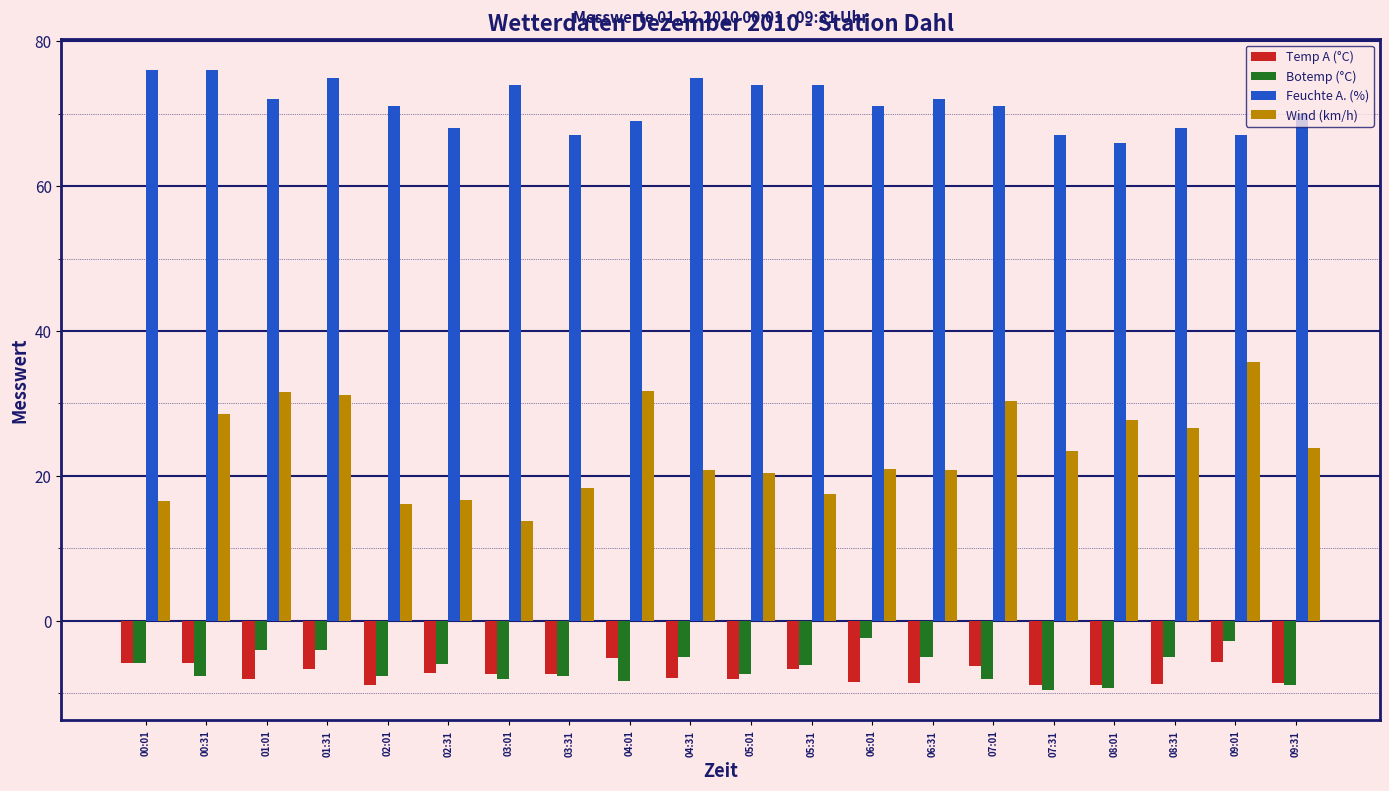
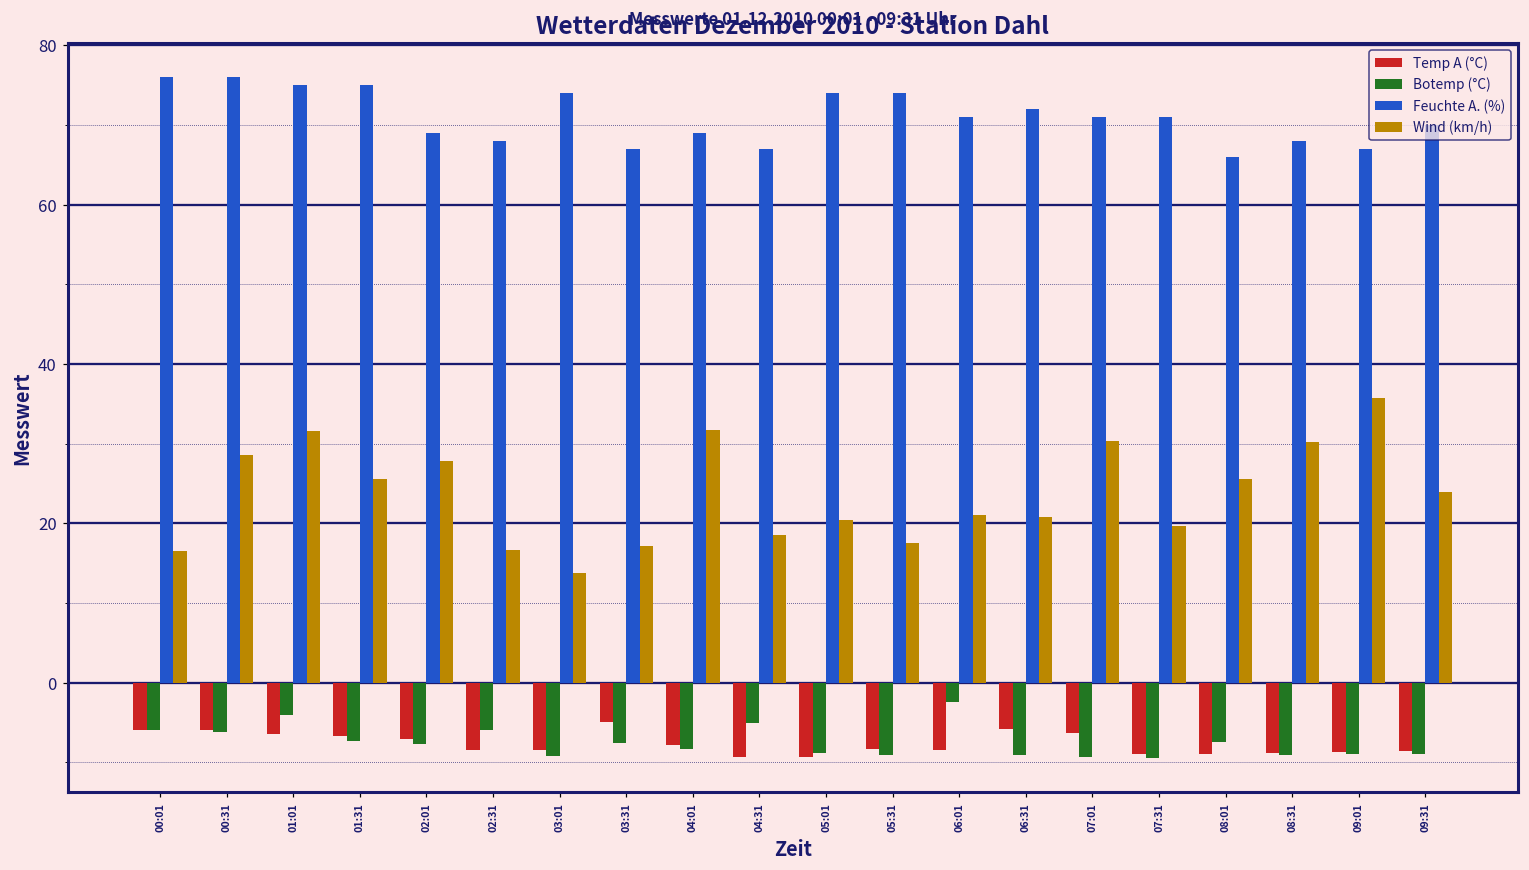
  {
    "Temp A (°C)": {
      "00:01": -6,
      "00:31": -6,
-     "01:01": -8,
+     "01:01": -6,
      "01:31": -7,
-     "02:01": -9,
-     "02:31": -7,
-     "03:01": -7,
-     "03:31": -7,
-     "04:01": -5,
-     "04:31": -8,
-     "05:01": -8,
-     "05:31": -7,
+     "02:01": -7,
+     "02:31": -8,
+     "03:01": -9,
+     "03:31": -5,
+     "04:01": -8,
+     "04:31": -9,
+     "05:01": -9,
+     "05:31": -8,
      "06:01": -8,
-     "06:31": -9,
+     "06:31": -6,
      "07:01": -6,
      "07:31": -9,
      "08:01": -9,
      "08:31": -9,
-     "09:01": -6,
+     "09:01": -9,
      "09:31": -9
    },
    "Botemp (°C)": {
      "00:01": -6,
-     "00:31": -8,
+     "00:31": -6,
      "01:01": -4,
-     "01:31": -4,
+     "01:31": -7,
      "02:01": -8,
      "02:31": -6,
-     "03:01": -8,
+     "03:01": -9,
      "03:31": -8,
      "04:01": -8,
      "04:31": -5,
-     "05:01": -7,
-     "05:31": -6,
+     "05:01": -9,
+     "05:31": -9,
      "06:01": -2,
-     "06:31": -5,
-     "07:01": -8,
+     "06:31": -9,
+     "07:01": -9,
      "07:31": -10,
-     "08:01": -9,
-     "08:31": -5,
-     "09:01": -3,
+     "08:01": -7,
+     "08:31": -9,
+     "09:01": -9,
      "09:31": -9
    },
    "Feuchte A. (%)": {
      "00:01": 76,
      "00:31": 76,
-     "01:01": 72,
+     "01:01": 75,
      "01:31": 75,
-     "02:01": 71,
+     "02:01": 69,
      "02:31": 68,
      "03:01": 74,
      "03:31": 67,
      "04:01": 69,
-     "04:31": 75,
+     "04:31": 67,
      "05:01": 74,
      "05:31": 74,
      "06:01": 71,
      "06:31": 72,
      "07:01": 71,
-     "07:31": 67,
+     "07:31": 71,
      "08:01": 66,
      "08:31": 68,
      "09:01": 67
    },
    "Wind (km/h)": {
      "00:01": 17,
      "00:31": 29,
      "01:01": 32,
-     "01:31": 31,
-     "02:01": 16,
+     "01:31": 26,
+     "02:01": 28,
      "02:31": 17,
      "03:01": 14,
-     "03:31": 18,
+     "03:31": 17,
      "04:01": 32,
-     "04:31": 21,
+     "04:31": 19,
      "05:01": 20,
      "05:31": 18,
      "06:01": 21,
      "06:31": 21,
      "07:01": 30,
-     "07:31": 24,
-     "08:01": 28,
-     "08:31": 27,
+     "07:31": 20,
+     "08:01": 26,
+     "08:31": 30,
      "09:01": 36,
      "09:31": 24
    }
  }
